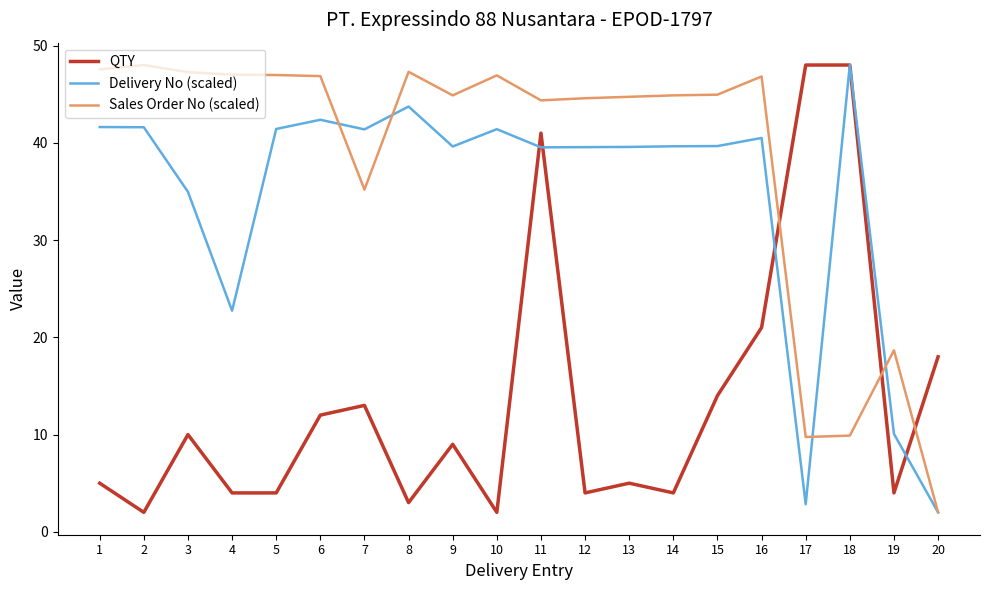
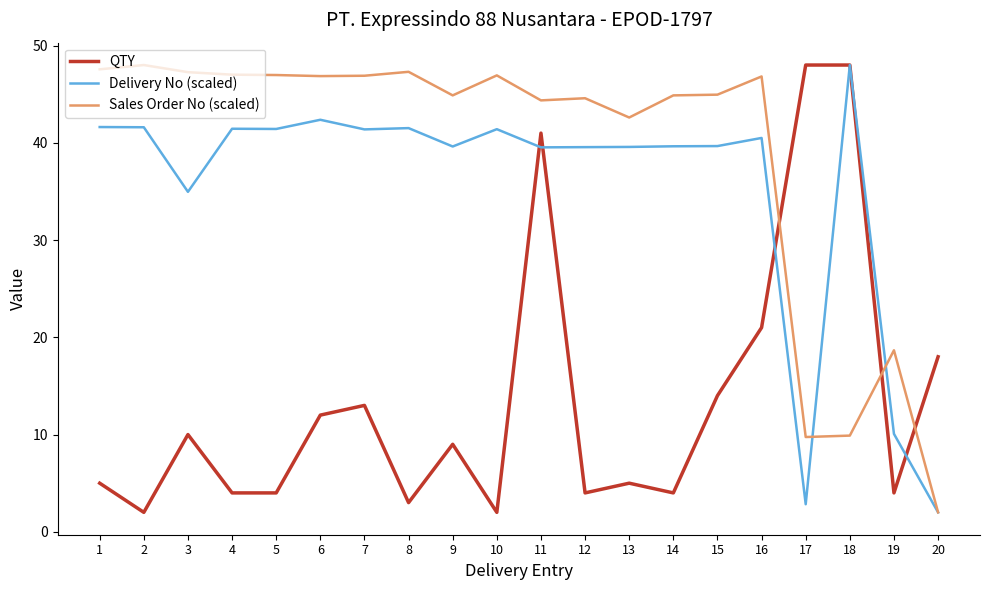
  {
    "QTY": {
      "1": 5,
      "2": 2,
      "3": 10,
      "4": 4,
      "5": 4,
      "6": 12,
      "7": 13,
      "8": 3,
      "9": 9,
      "10": 2,
      "11": 41,
      "12": 4,
      "13": 5,
      "14": 4,
      "15": 14,
      "16": 21,
      "17": 48,
      "19": 4,
      "20": 18
    },
    "Delivery No (scaled)": {
      "1": 42,
      "2": 42,
      "3": 35,
-     "4": 23,
+     "4": 41,
      "5": 41,
      "6": 42,
      "7": 41,
-     "8": 44,
+     "8": 42,
      "9": 40,
      "10": 41,
      "11": 40,
      "12": 40,
      "13": 40,
      "14": 40,
      "15": 40,
      "16": 41,
      "17": 3,
      "19": 10
    },
    "Sales Order No (scaled)": {
      "5": 47,
      "6": 47,
-     "7": 35,
+     "7": 47,
      "8": 47,
      "9": 45,
      "10": 47,
      "11": 44,
      "12": 45,
-     "13": 45,
+     "13": 43,
      "14": 45,
      "15": 45,
      "16": 47,
      "17": 10,
      "18": 10,
      "19": 19
    }
  }
